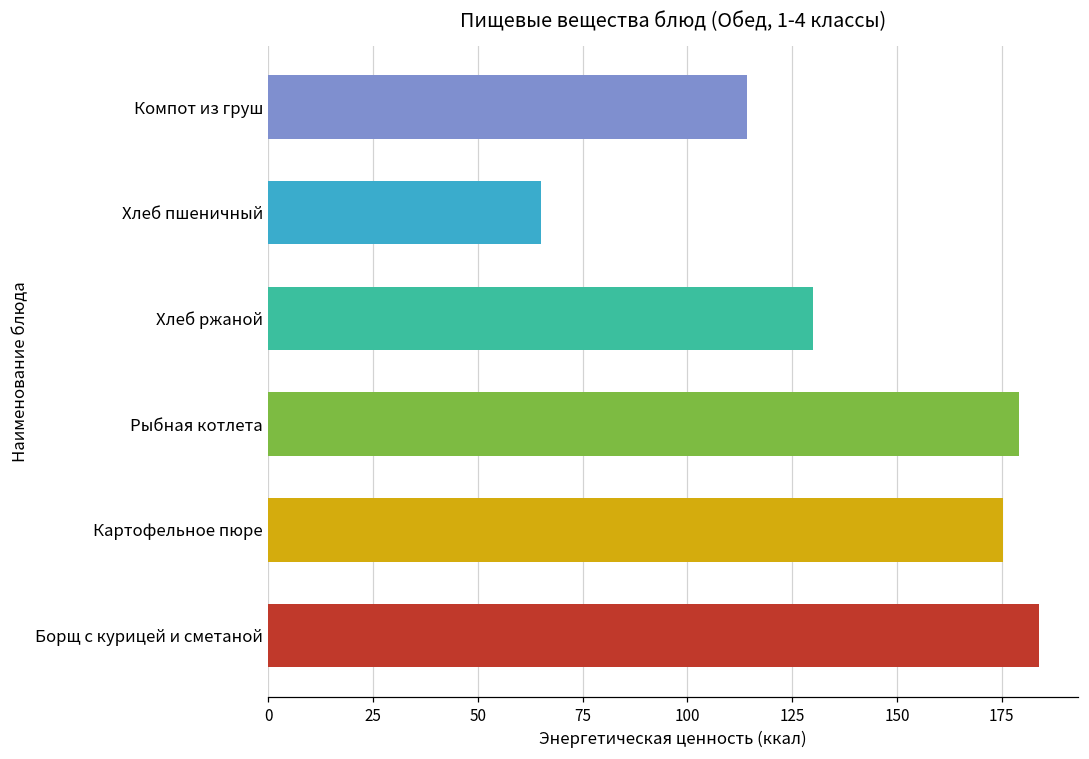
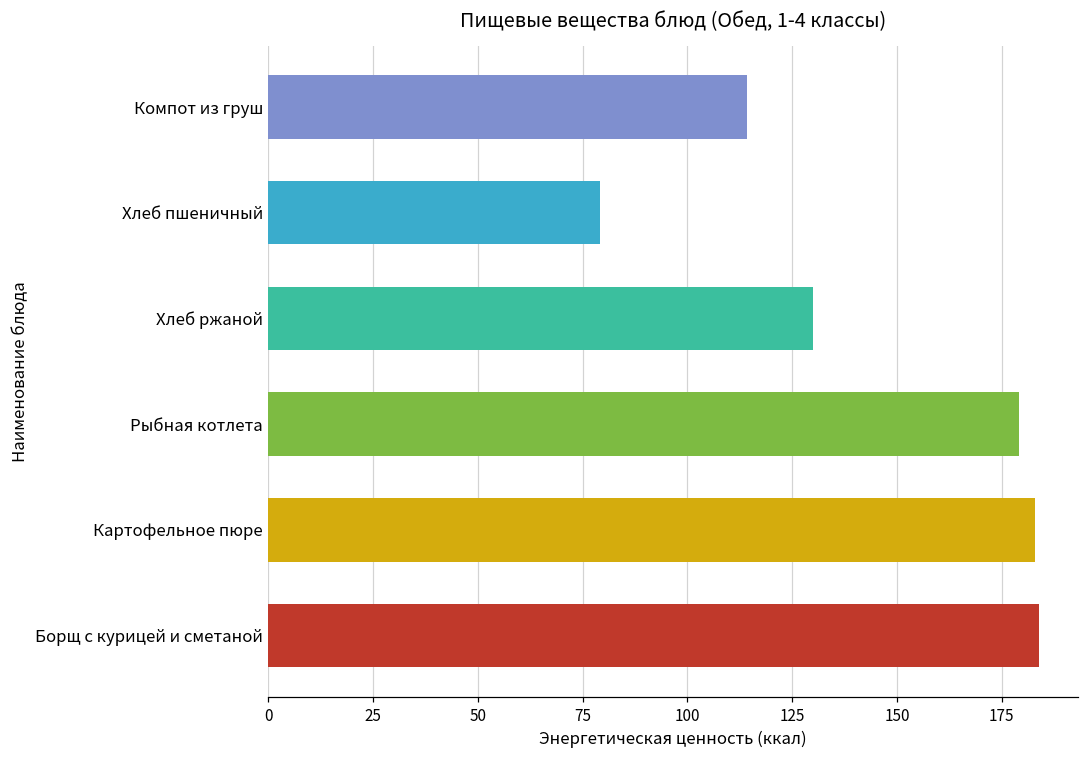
  {
    "Компот из груш": 114,
-   "Хлеб пшеничный": 65,
+   "Хлеб пшеничный": 79,
    "Хлеб ржаной": 130,
    "Рыбная котлета": 179,
-   "Картофельное пюре": 175,
+   "Картофельное пюре": 183,
    "Борщ с курицей и сметаной": 184
  }
